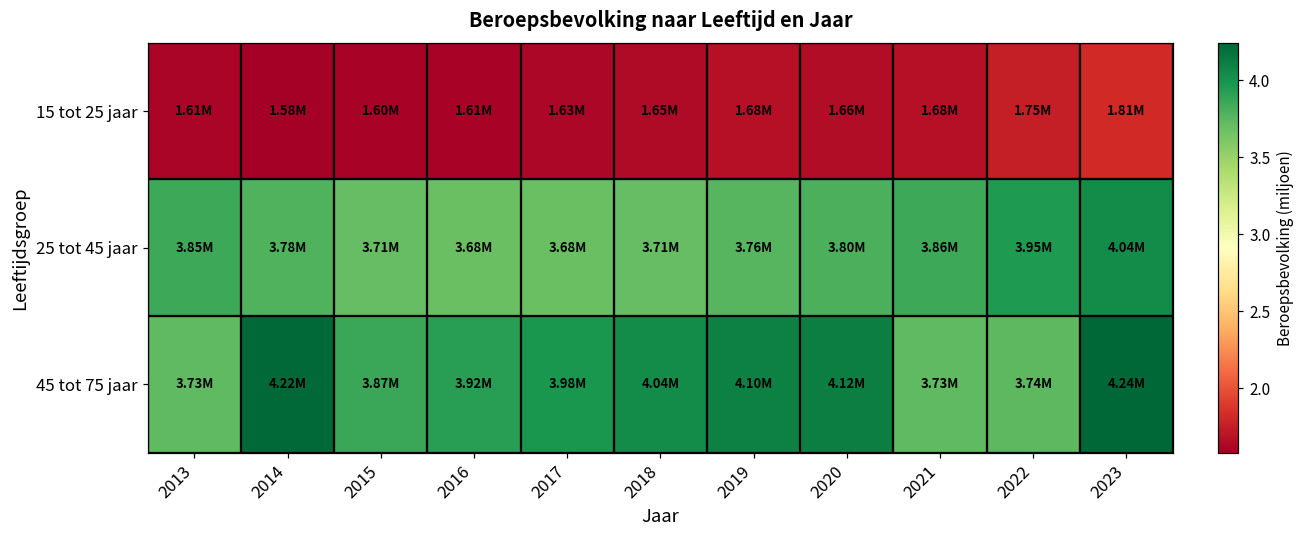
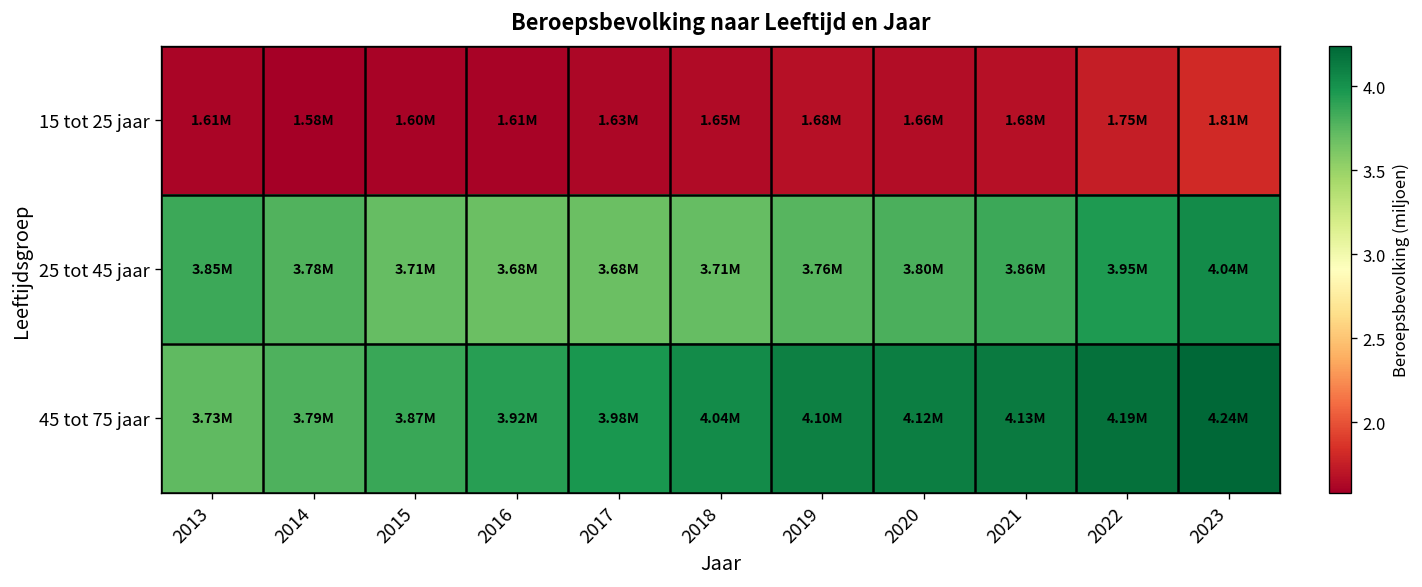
  {
    "15 tot 25 jaar": {
      "2013": "1.61M",
      "2014": "1.58M",
      "2015": "1.60M",
      "2016": "1.61M",
      "2017": "1.63M",
      "2018": "1.65M",
      "2019": "1.68M",
      "2020": "1.66M",
      "2021": "1.68M",
      "2022": "1.75M",
      "2023": "1.81M"
    },
    "25 tot 45 jaar": {
      "2013": "3.85M",
      "2014": "3.78M",
      "2015": "3.71M",
      "2016": "3.68M",
      "2017": "3.68M",
      "2018": "3.71M",
      "2019": "3.76M",
      "2020": "3.80M",
      "2021": "3.86M",
      "2022": "3.95M",
      "2023": "4.04M"
    },
    "45 tot 75 jaar": {
      "2013": "3.73M",
-     "2014": "4.22M",
+     "2014": "3.79M",
      "2015": "3.87M",
      "2016": "3.92M",
      "2017": "3.98M",
      "2018": "4.04M",
      "2019": "4.10M",
      "2020": "4.12M",
-     "2021": "3.73M",
-     "2022": "3.74M",
+     "2021": "4.13M",
+     "2022": "4.19M",
      "2023": "4.24M"
    }
  }
